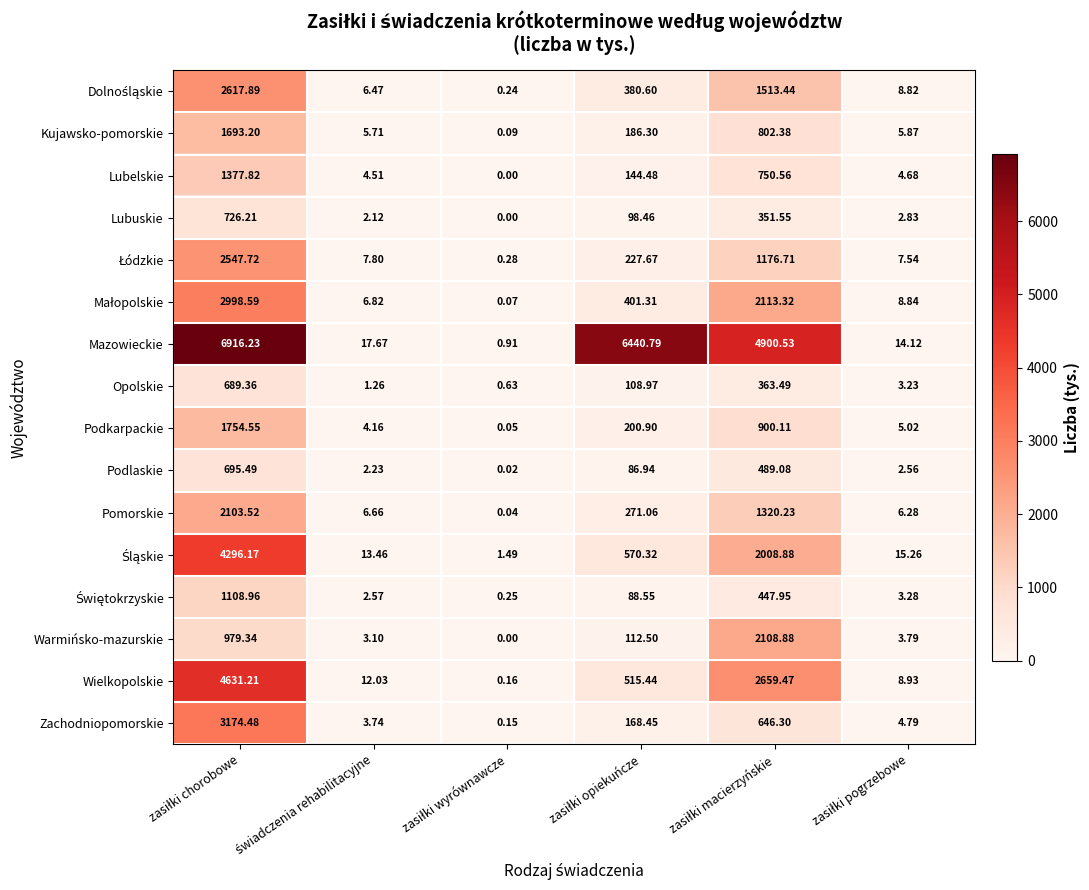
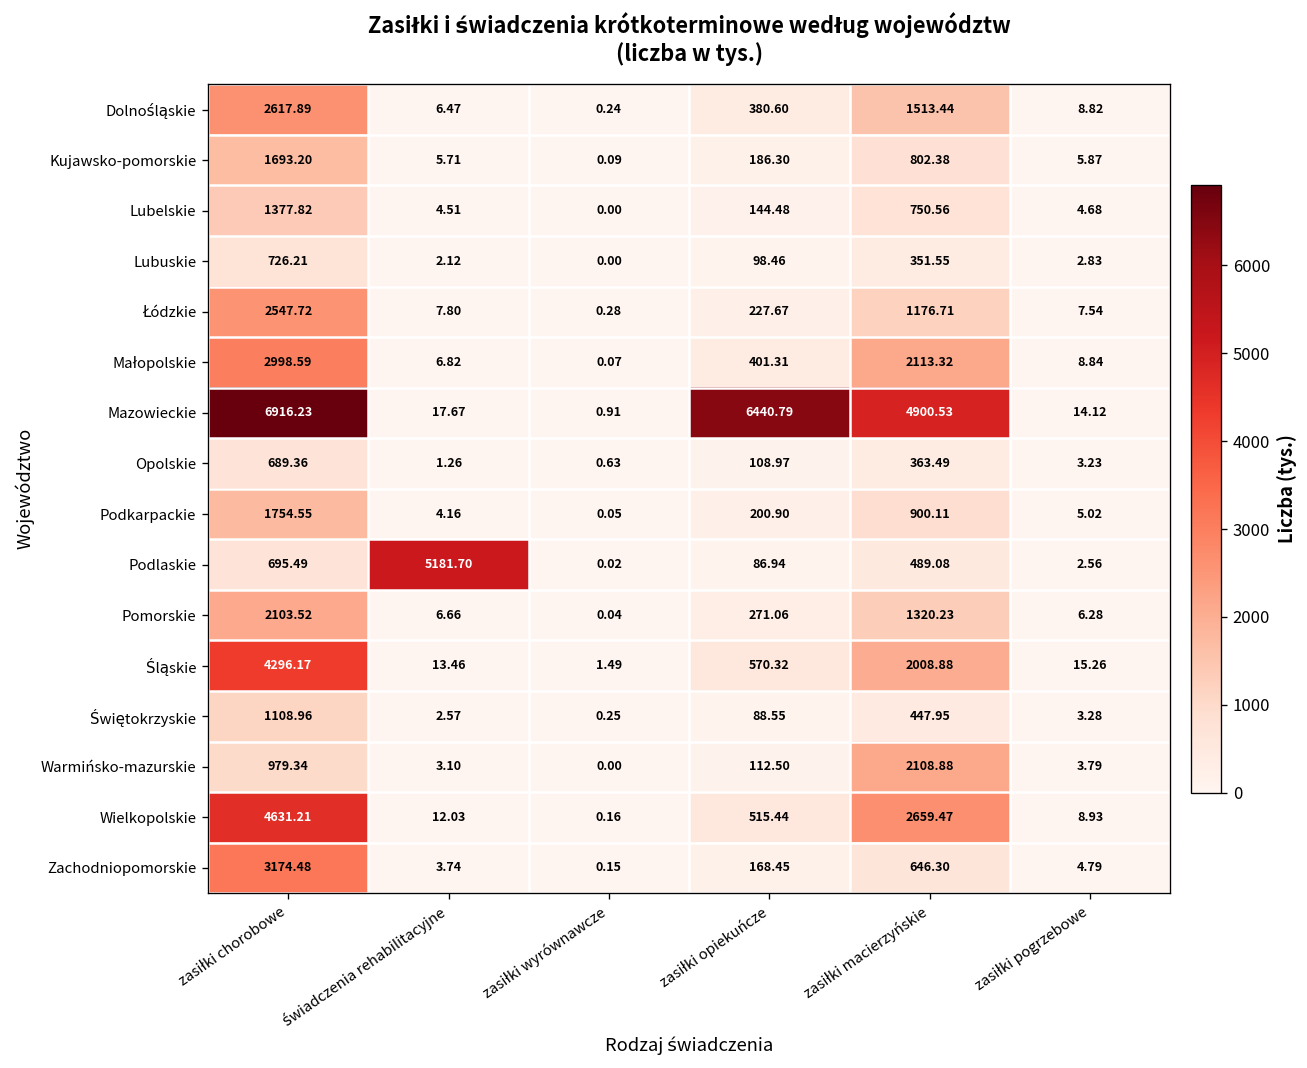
  {
    "Dolnośląskie": {
      "zasiłki chorobowe": 2617.89,
      "świadczenia rehabilitacyjne": 6.47,
      "zasiłki wyrównawcze": 0.24,
      "zasiłki opiekuńcze": 380.60,
      "zasiłki macierzyńskie": 1513.44,
      "zasiłki pogrzebowe": 8.82
    },
    "Kujawsko-pomorskie": {
      "zasiłki chorobowe": 1693.20,
      "świadczenia rehabilitacyjne": 5.71,
      "zasiłki wyrównawcze": 0.09,
      "zasiłki opiekuńcze": 186.30,
      "zasiłki macierzyńskie": 802.38,
      "zasiłki pogrzebowe": 5.87
    },
    "Lubelskie": {
      "zasiłki chorobowe": 1377.82,
      "świadczenia rehabilitacyjne": 4.51,
      "zasiłki wyrównawcze": 0.00,
      "zasiłki opiekuńcze": 144.48,
      "zasiłki macierzyńskie": 750.56,
      "zasiłki pogrzebowe": 4.68
    },
    "Lubuskie": {
      "zasiłki chorobowe": 726.21,
      "świadczenia rehabilitacyjne": 2.12,
      "zasiłki wyrównawcze": 0.00,
      "zasiłki opiekuńcze": 98.46,
      "zasiłki macierzyńskie": 351.55,
      "zasiłki pogrzebowe": 2.83
    },
    "Łódzkie": {
      "zasiłki chorobowe": 2547.72,
      "świadczenia rehabilitacyjne": 7.80,
      "zasiłki wyrównawcze": 0.28,
      "zasiłki opiekuńcze": 227.67,
      "zasiłki macierzyńskie": 1176.71,
      "zasiłki pogrzebowe": 7.54
    },
    "Małopolskie": {
      "zasiłki chorobowe": 2998.59,
      "świadczenia rehabilitacyjne": 6.82,
      "zasiłki wyrównawcze": 0.07,
      "zasiłki opiekuńcze": 401.31,
      "zasiłki macierzyńskie": 2113.32,
      "zasiłki pogrzebowe": 8.84
    },
    "Mazowieckie": {
      "zasiłki chorobowe": 6916.23,
      "świadczenia rehabilitacyjne": 17.67,
      "zasiłki wyrównawcze": 0.91,
      "zasiłki opiekuńcze": 6440.79,
      "zasiłki macierzyńskie": 4900.53,
      "zasiłki pogrzebowe": 14.12
    },
    "Opolskie": {
      "zasiłki chorobowe": 689.36,
      "świadczenia rehabilitacyjne": 1.26,
      "zasiłki wyrównawcze": 0.63,
      "zasiłki opiekuńcze": 108.97,
      "zasiłki macierzyńskie": 363.49,
      "zasiłki pogrzebowe": 3.23
    },
    "Podkarpackie": {
      "zasiłki chorobowe": 1754.55,
      "świadczenia rehabilitacyjne": 4.16,
      "zasiłki wyrównawcze": 0.05,
      "zasiłki opiekuńcze": 200.90,
      "zasiłki macierzyńskie": 900.11,
      "zasiłki pogrzebowe": 5.02
    },
    "Podlaskie": {
      "zasiłki chorobowe": 695.49,
-     "świadczenia rehabilitacyjne": 2.23,
+     "świadczenia rehabilitacyjne": 5181.70,
      "zasiłki wyrównawcze": 0.02,
      "zasiłki opiekuńcze": 86.94,
      "zasiłki macierzyńskie": 489.08,
      "zasiłki pogrzebowe": 2.56
    },
    "Pomorskie": {
      "zasiłki chorobowe": 2103.52,
      "świadczenia rehabilitacyjne": 6.66,
      "zasiłki wyrównawcze": 0.04,
      "zasiłki opiekuńcze": 271.06,
      "zasiłki macierzyńskie": 1320.23,
      "zasiłki pogrzebowe": 6.28
    },
    "Śląskie": {
      "zasiłki chorobowe": 4296.17,
      "świadczenia rehabilitacyjne": 13.46,
      "zasiłki wyrównawcze": 1.49,
      "zasiłki opiekuńcze": 570.32,
      "zasiłki macierzyńskie": 2008.88,
      "zasiłki pogrzebowe": 15.26
    },
    "Świętokrzyskie": {
      "zasiłki chorobowe": 1108.96,
      "świadczenia rehabilitacyjne": 2.57,
      "zasiłki wyrównawcze": 0.25,
      "zasiłki opiekuńcze": 88.55,
      "zasiłki macierzyńskie": 447.95,
      "zasiłki pogrzebowe": 3.28
    },
    "Warmińsko-mazurskie": {
      "zasiłki chorobowe": 979.34,
      "świadczenia rehabilitacyjne": 3.10,
      "zasiłki wyrównawcze": 0.00,
      "zasiłki opiekuńcze": 112.50,
      "zasiłki macierzyńskie": 2108.88,
      "zasiłki pogrzebowe": 3.79
    },
    "Wielkopolskie": {
      "zasiłki chorobowe": 4631.21,
      "świadczenia rehabilitacyjne": 12.03,
      "zasiłki wyrównawcze": 0.16,
      "zasiłki opiekuńcze": 515.44,
      "zasiłki macierzyńskie": 2659.47,
      "zasiłki pogrzebowe": 8.93
    },
    "Zachodniopomorskie": {
      "zasiłki chorobowe": 3174.48,
      "świadczenia rehabilitacyjne": 3.74,
      "zasiłki wyrównawcze": 0.15,
      "zasiłki opiekuńcze": 168.45,
      "zasiłki macierzyńskie": 646.30,
      "zasiłki pogrzebowe": 4.79
    }
  }
